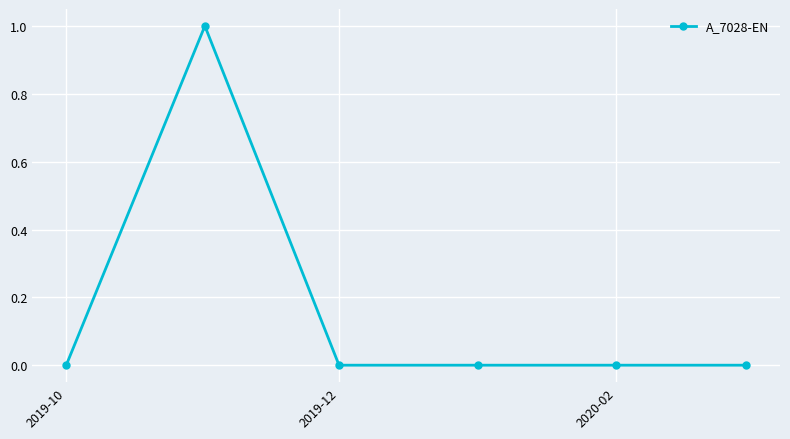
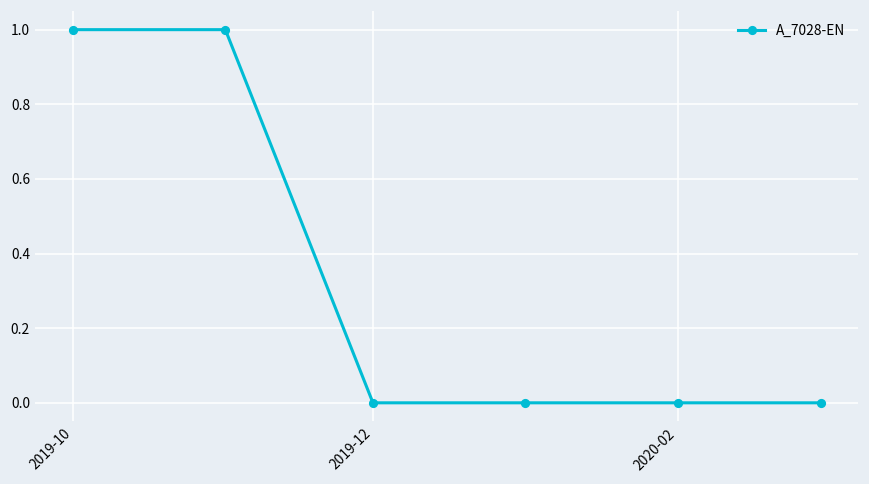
  {
-   "2019-10": 0,
+   "2019-10": 1,
    "2019-12": 0,
    "2020-02": 0
  }
